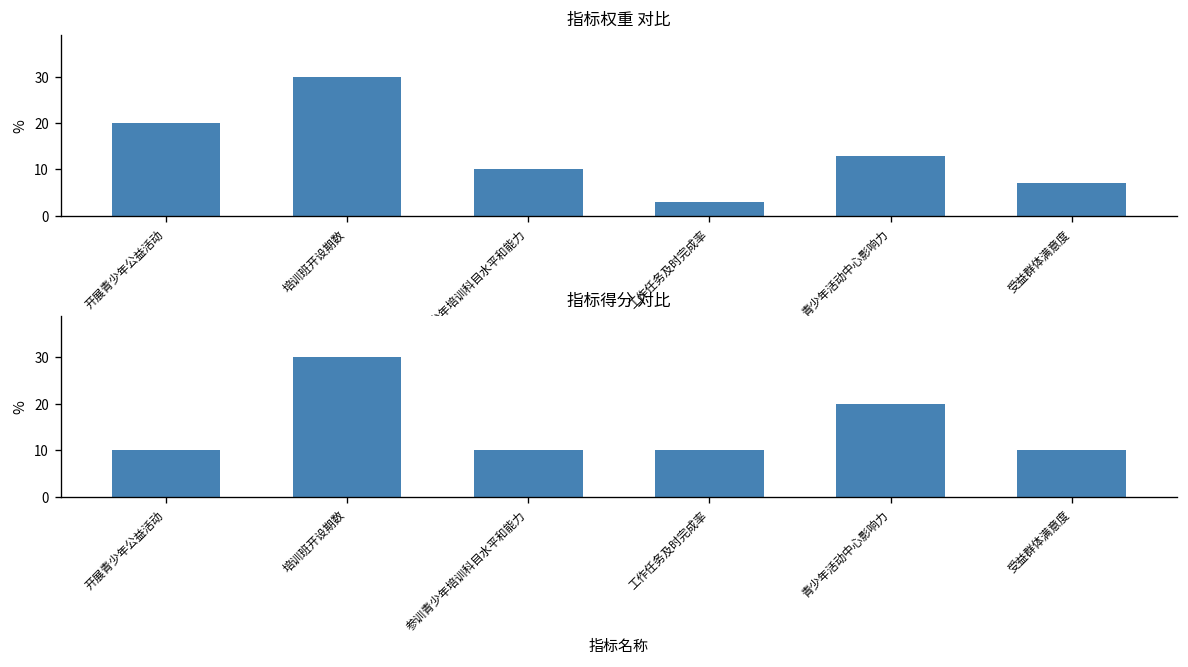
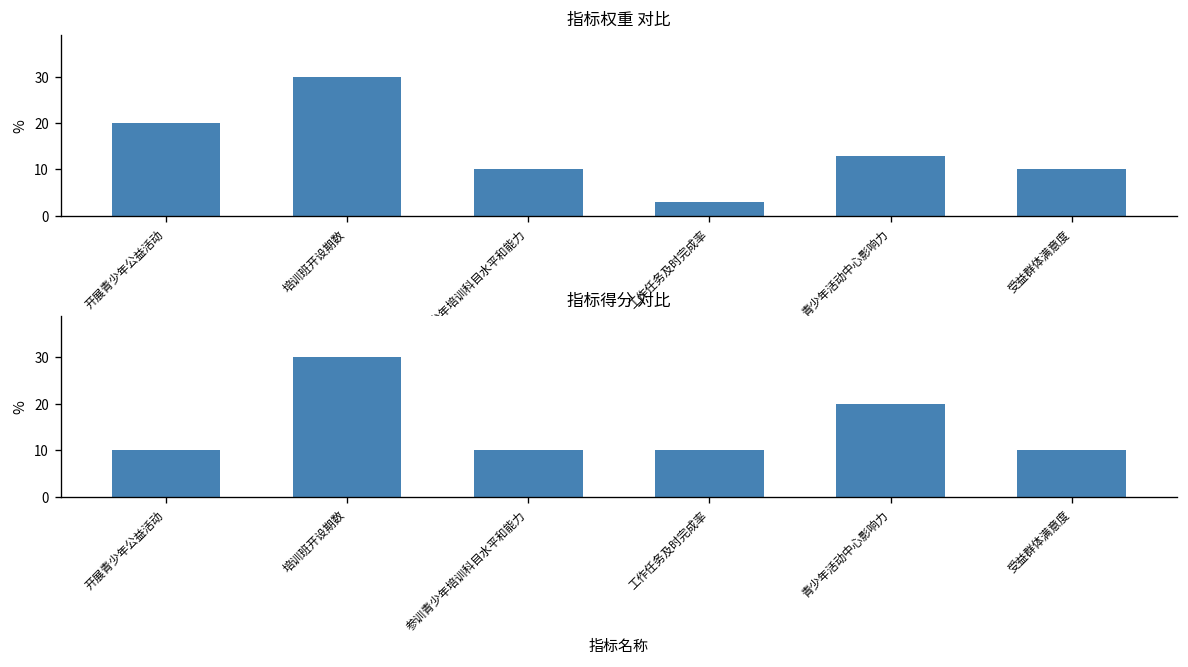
  {
    "指标权重 对比": {
      "开展青少年公益活动": 20,
      "培训班开设期数": 30,
      "工作任务及时完成率": 3,
      "青少年活动中心影响力": 13,
-     "受益群体满意度": 7
+     "受益群体满意度": 10
    },
    "指标得分 对比": {
      "开展青少年公益活动": 10,
      "培训班开设期数": 30,
      "参训青少年培训科目水平和能力": 10,
      "工作任务及时完成率": 10,
      "青少年活动中心影响力": 20,
      "受益群体满意度": 10
    }
  }
